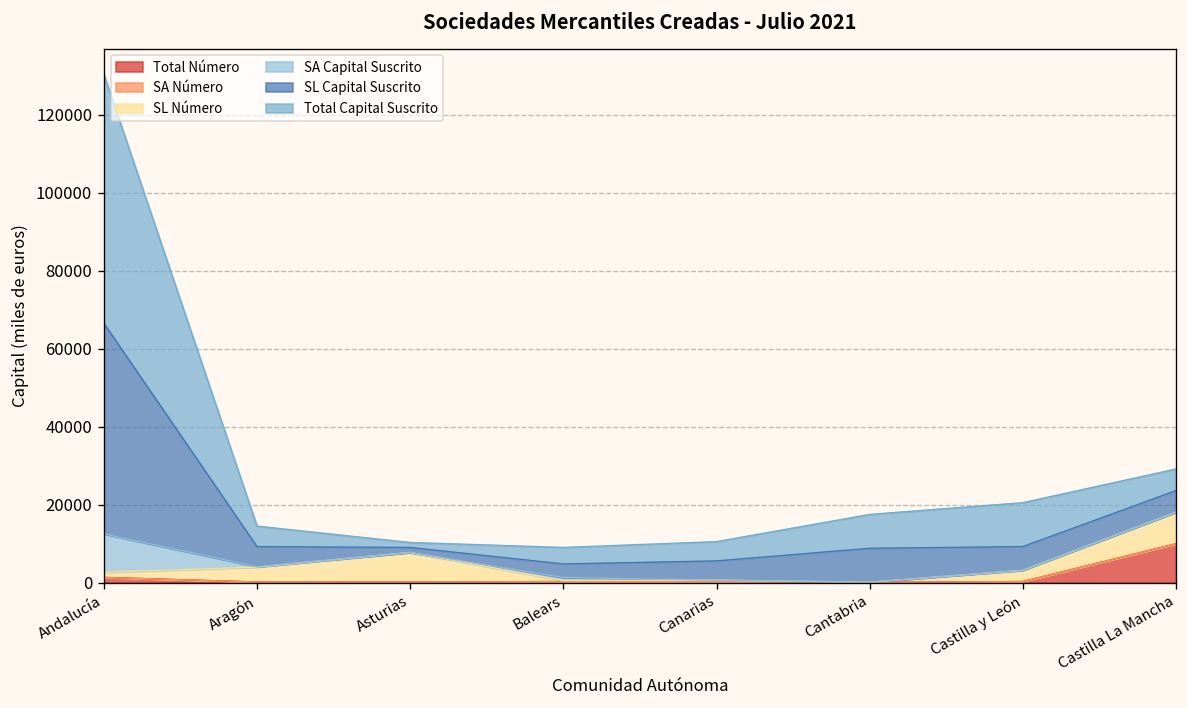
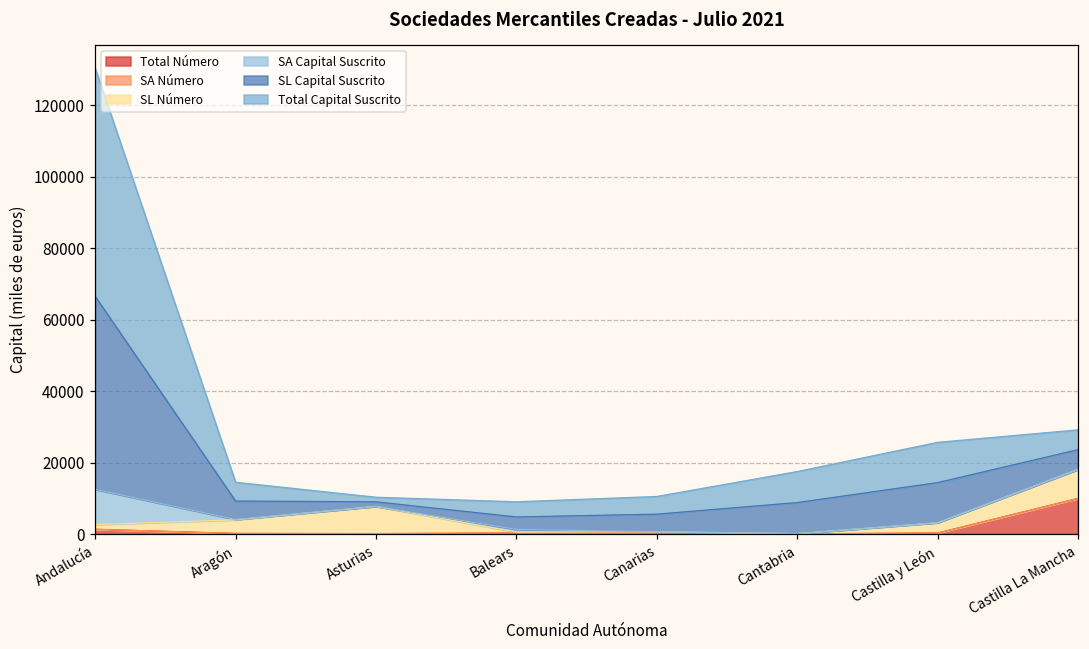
  {
    "SA Número": {
      "Andalucía": 1000,
      "Aragón": 0,
      "Asturias": 0,
      "Castilla y León": 0
    },
    "SL Número": {
      "Andalucía": 1000
    },
    "SL Capital Suscrito": {
      "Andalucía": 54000,
      "Aragón": 5000,
      "Asturias": 1000,
      "Balears": 3000,
      "Canarias": 5000,
      "Cantabria": 9000,
-     "Castilla y León": 6000,
+     "Castilla y León": 11000,
      "Castilla La Mancha": 6000
    }
  }
